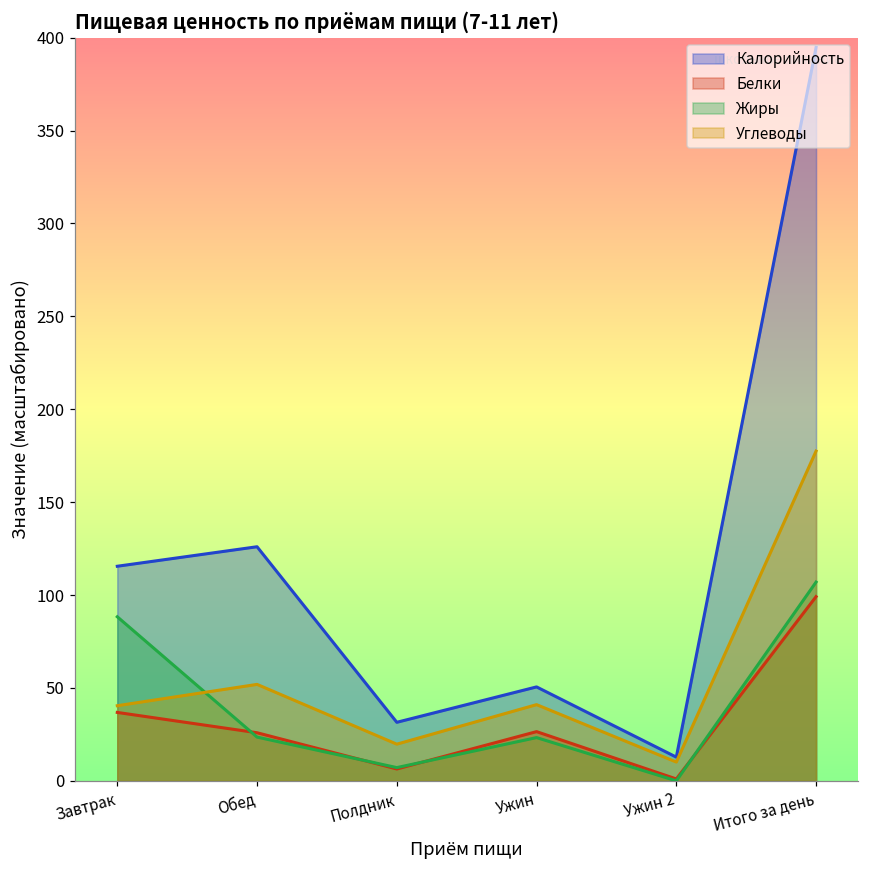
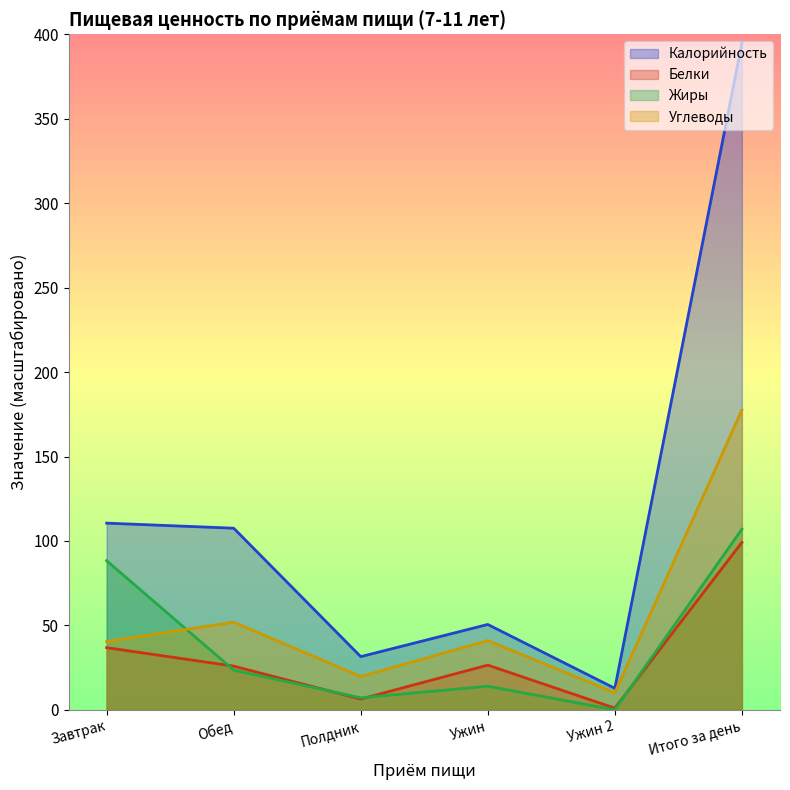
  {
    "Калорийность": {
-     "Завтрак": 116,
-     "Обед": 126,
+     "Завтрак": 111,
+     "Обед": 108,
      "Полдник": 32,
      "Ужин": 51,
      "Ужин 2": 13
    },
    "Жиры": {
      "Завтрак": 88,
      "Обед": 24,
-     "Ужин": 23,
+     "Ужин": 14,
      "Итого за день": 107
    }
  }
